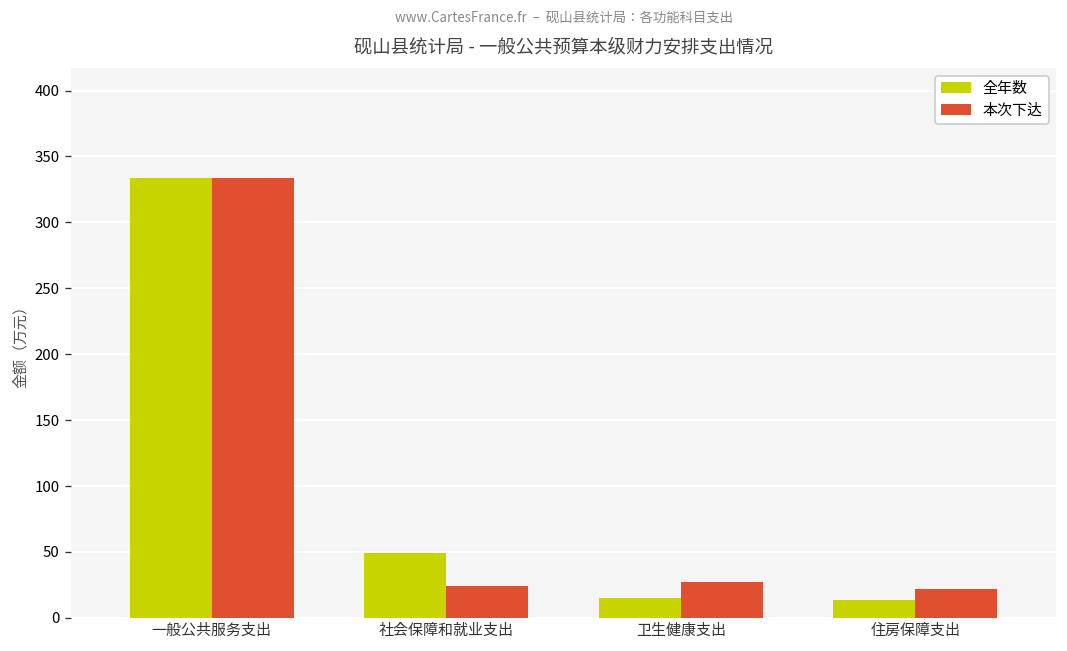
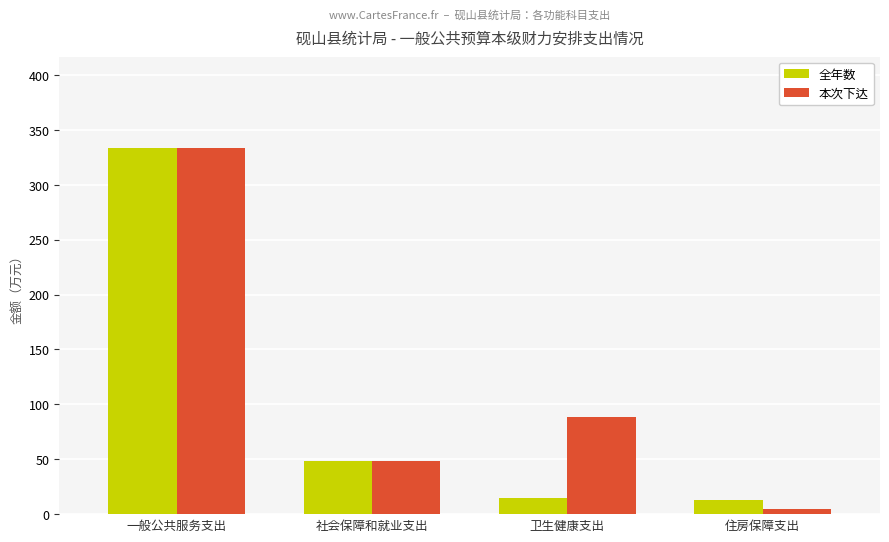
  {
    "全年数": {
      "一般公共服务支出": 333,
      "社会保障和就业支出": 49,
      "卫生健康支出": 15,
      "住房保障支出": 13
    },
    "本次下达": {
      "一般公共服务支出": 333,
-     "社会保障和就业支出": 24,
-     "卫生健康支出": 27,
-     "住房保障支出": 22
+     "社会保障和就业支出": 49,
+     "卫生健康支出": 88,
+     "住房保障支出": 5
    }
  }
